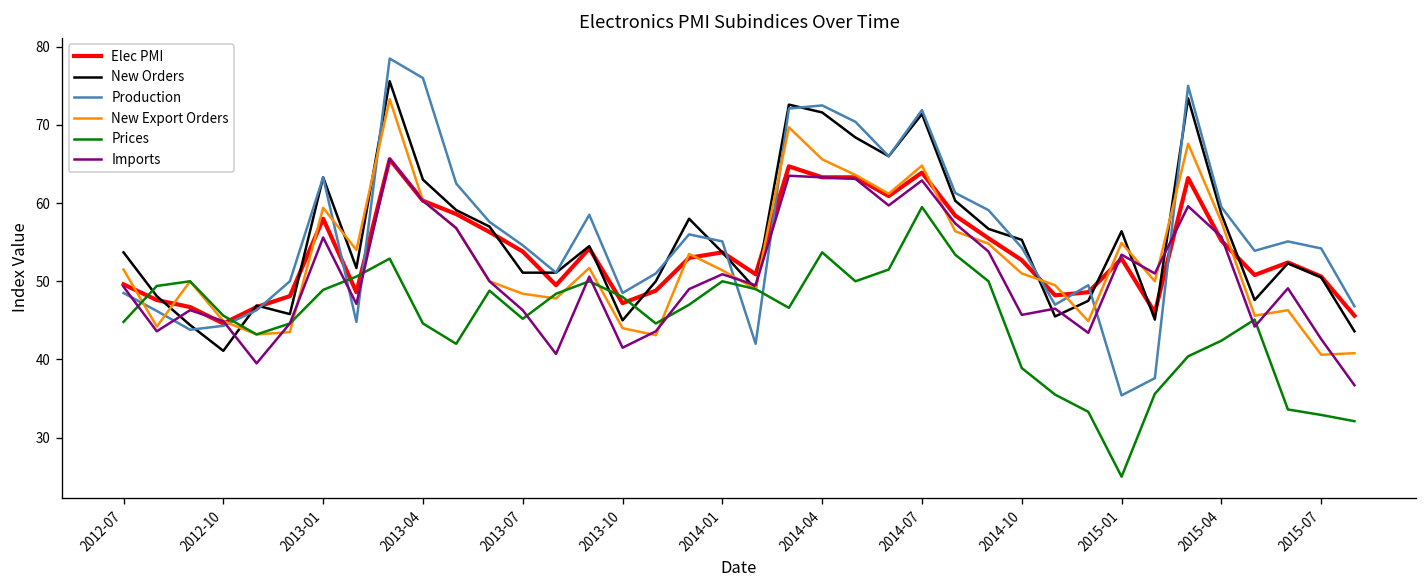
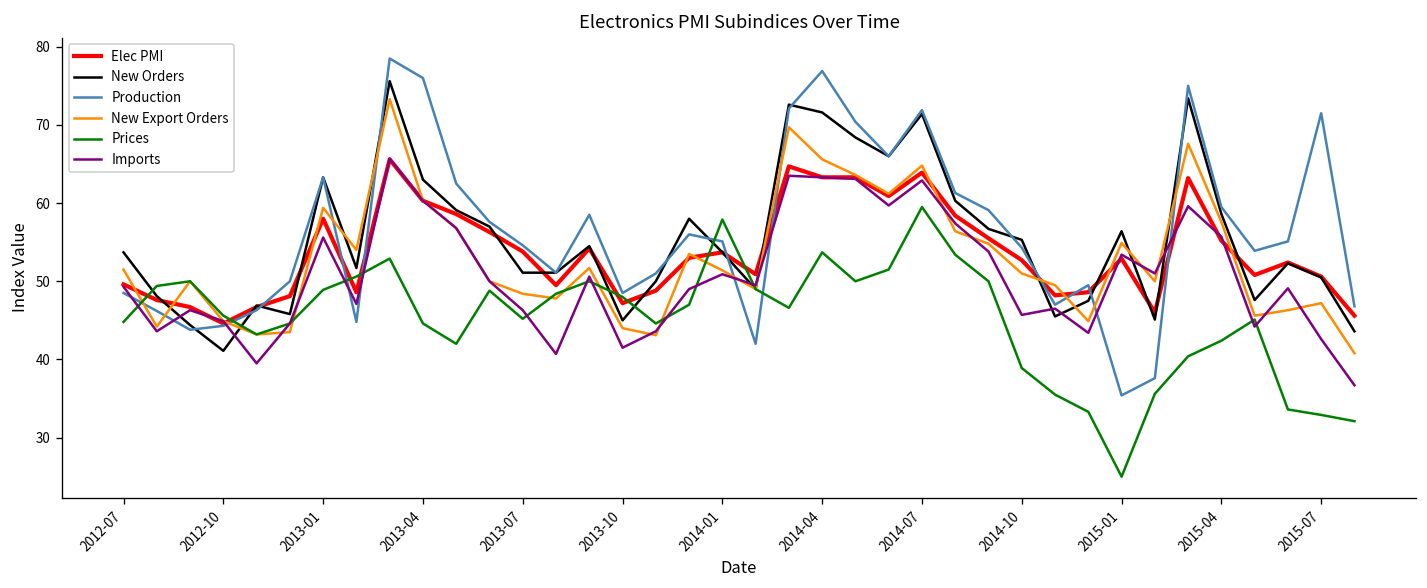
  {
    "Elec PMI": {
      "2013-01": 58,
      "2013-07": 54,
      "2013-10": 47,
      "2014-07": 64,
      "2014-10": 53,
      "2015-01": 53,
      "2015-04": 55
    },
    "New Orders": {
      "2012-07": 54,
      "2012-10": 41,
      "2013-04": 63,
      "2013-07": 51,
      "2013-10": 45,
      "2014-04": 72,
      "2014-07": 71,
      "2014-10": 55,
      "2015-01": 56,
      "2015-04": 59
    },
    "Production": {
      "2012-07": 49,
      "2013-04": 76,
      "2013-07": 55,
      "2013-10": 49,
      "2014-01": 55,
-     "2014-04": 73,
+     "2014-04": 77,
      "2014-07": 72,
      "2014-10": 54,
      "2015-01": 35,
      "2015-04": 60,
-     "2015-07": 54
+     "2015-07": 72
    },
    "New Export Orders": {
      "2012-07": 52,
      "2013-01": 59,
      "2013-07": 48,
      "2013-10": 44,
      "2014-01": 51,
      "2014-04": 66,
      "2014-07": 65,
      "2014-10": 51,
      "2015-01": 55,
      "2015-04": 58,
-     "2015-07": 41
+     "2015-07": 47
    },
    "Prices": {
      "2012-07": 45,
      "2012-10": 46,
      "2013-01": 49,
      "2013-04": 45,
      "2013-07": 45,
      "2013-10": 48,
-     "2014-01": 50,
+     "2014-01": 58,
      "2014-04": 54,
      "2014-07": 60,
      "2014-10": 39,
      "2015-01": 25,
      "2015-04": 42,
      "2015-07": 33
    },
    "Imports": {
      "2013-01": 56,
      "2013-07": 46,
      "2013-10": 42,
      "2014-01": 51,
      "2014-07": 63,
      "2014-10": 46,
      "2015-01": 53,
      "2015-04": 56,
      "2015-07": 43
    }
  }
